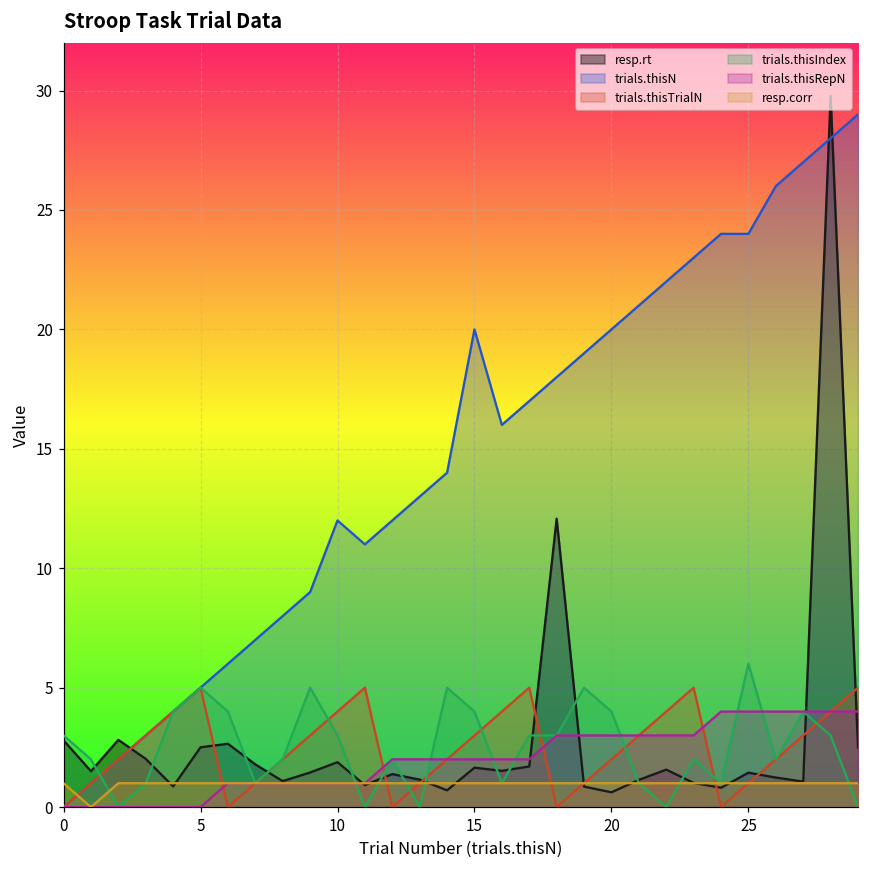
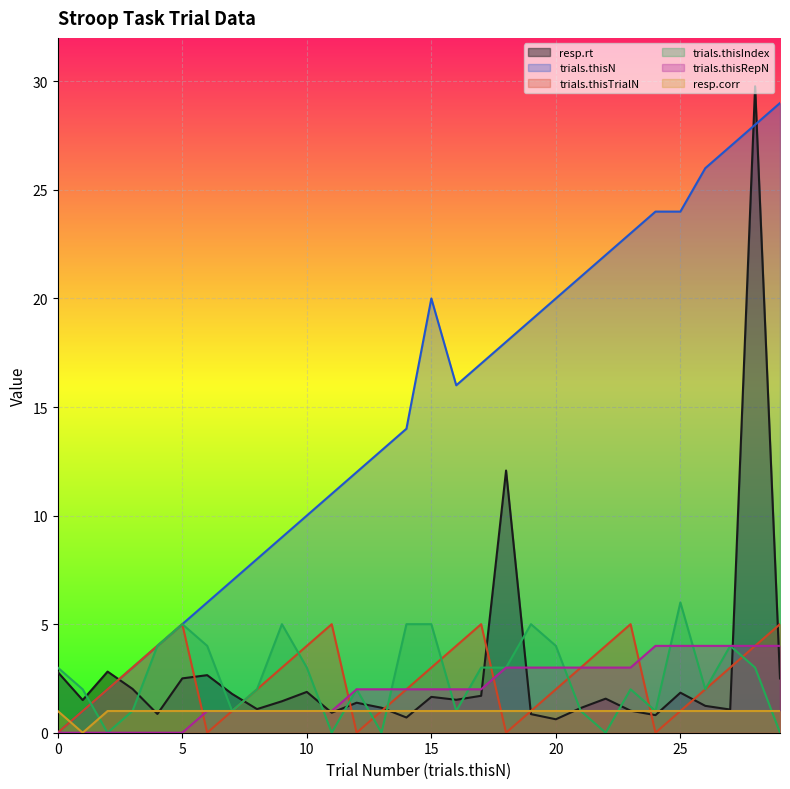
  {
    "resp.rt": {
      "0": 2.8,
      "5": 2.5,
      "10": 1.9,
      "15": 1.7,
      "20": 0.6,
-     "25": 1.4
+     "25": 1.8
    },
    "trials.thisN": {
-     "10": 12,
+     "10": 10,
      "15": 20,
      "20": 20,
      "25": 24
    },
    "trials.thisIndex": {
      "0": 3,
      "10": 3,
-     "15": 4,
+     "15": 5,
      "20": 4,
      "25": 6
    }
  }
